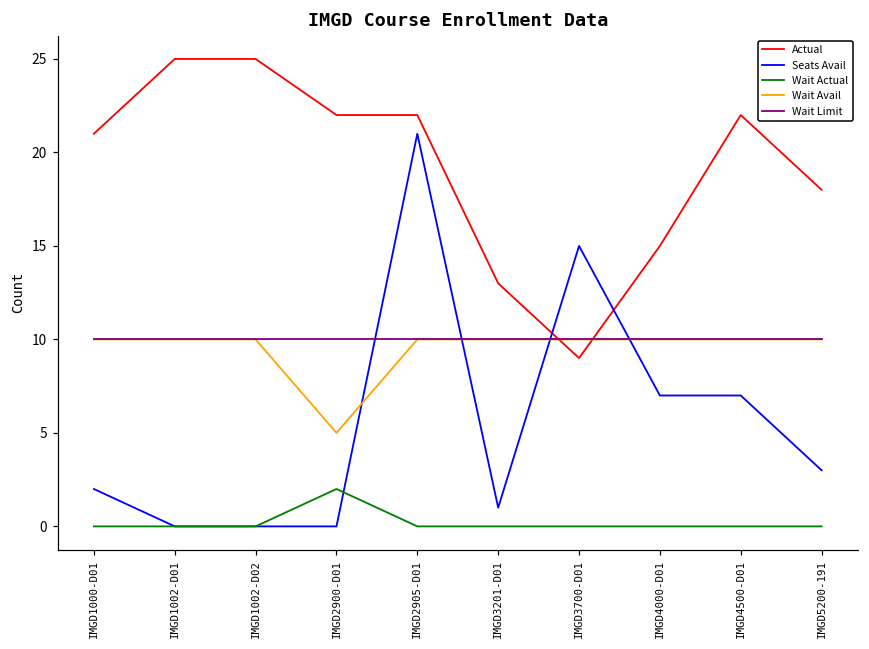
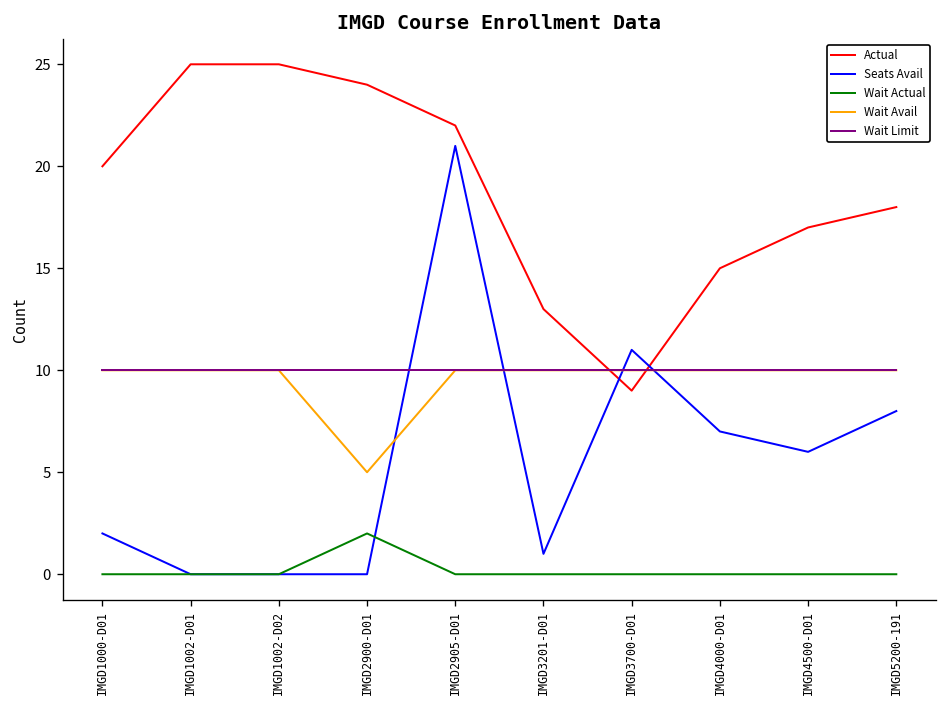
  {
    "Actual": {
-     "IMGD1000-D01": 21,
+     "IMGD1000-D01": 20,
      "IMGD1002-D01": 25,
      "IMGD1002-D02": 25,
-     "IMGD2900-D01": 22,
+     "IMGD2900-D01": 24,
      "IMGD2905-D01": 22,
      "IMGD3201-D01": 13,
      "IMGD3700-D01": 9,
      "IMGD4000-D01": 15,
-     "IMGD4500-D01": 22,
+     "IMGD4500-D01": 17,
      "IMGD5200-191": 18
    },
    "Seats Avail": {
      "IMGD1000-D01": 2,
      "IMGD2900-D01": 0,
      "IMGD2905-D01": 21,
      "IMGD3201-D01": 1,
-     "IMGD3700-D01": 15,
+     "IMGD3700-D01": 11,
      "IMGD4000-D01": 7,
-     "IMGD4500-D01": 7,
-     "IMGD5200-191": 3
+     "IMGD4500-D01": 6,
+     "IMGD5200-191": 8
    },
    "Wait Actual": {
      "IMGD1000-D01": 0,
      "IMGD2900-D01": 2,
      "IMGD2905-D01": 0,
      "IMGD3201-D01": 0,
      "IMGD3700-D01": 0,
      "IMGD4000-D01": 0,
      "IMGD4500-D01": 0,
      "IMGD5200-191": 0
    },
    "Wait Avail": {
      "IMGD2900-D01": 5
    },
    "Wait Limit": {
      "IMGD2900-D01": 10
    }
  }
